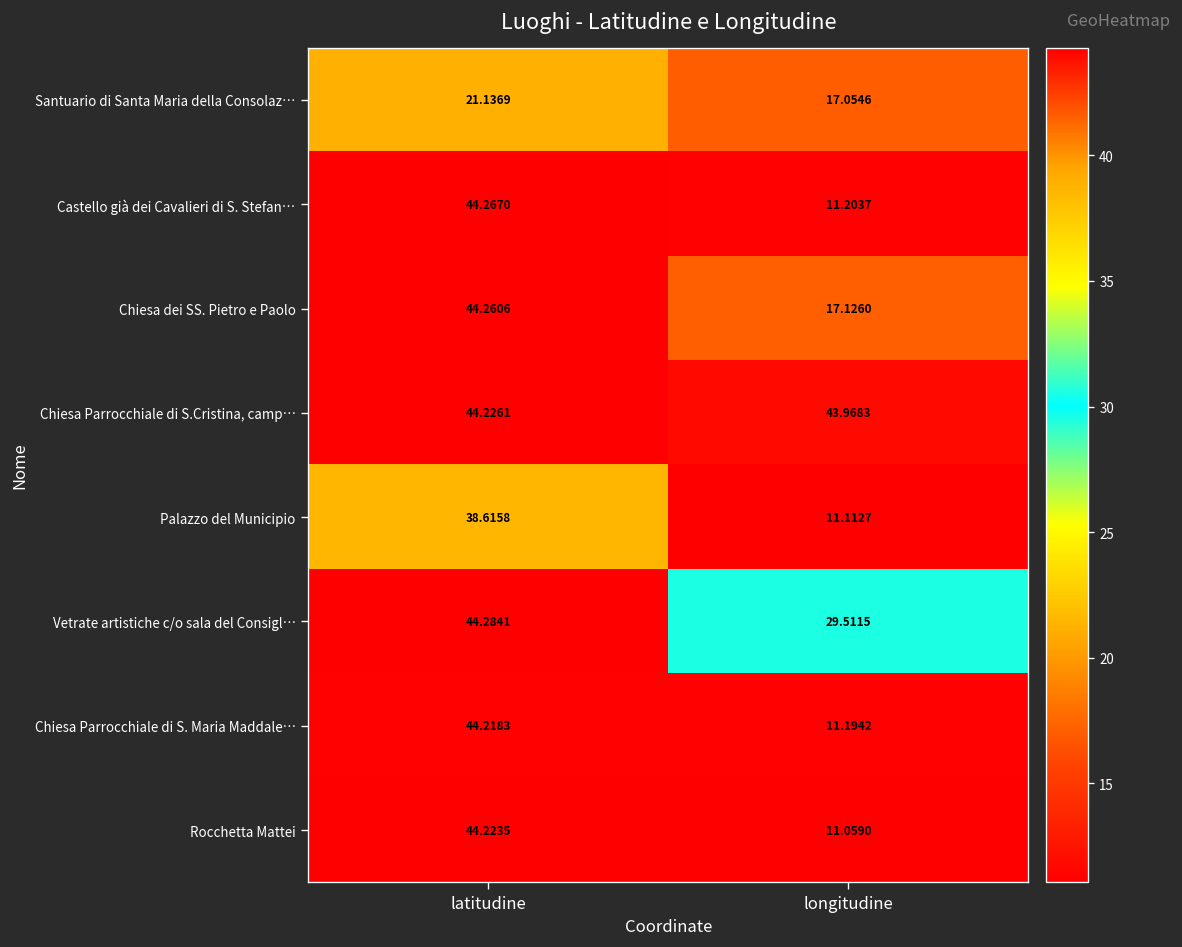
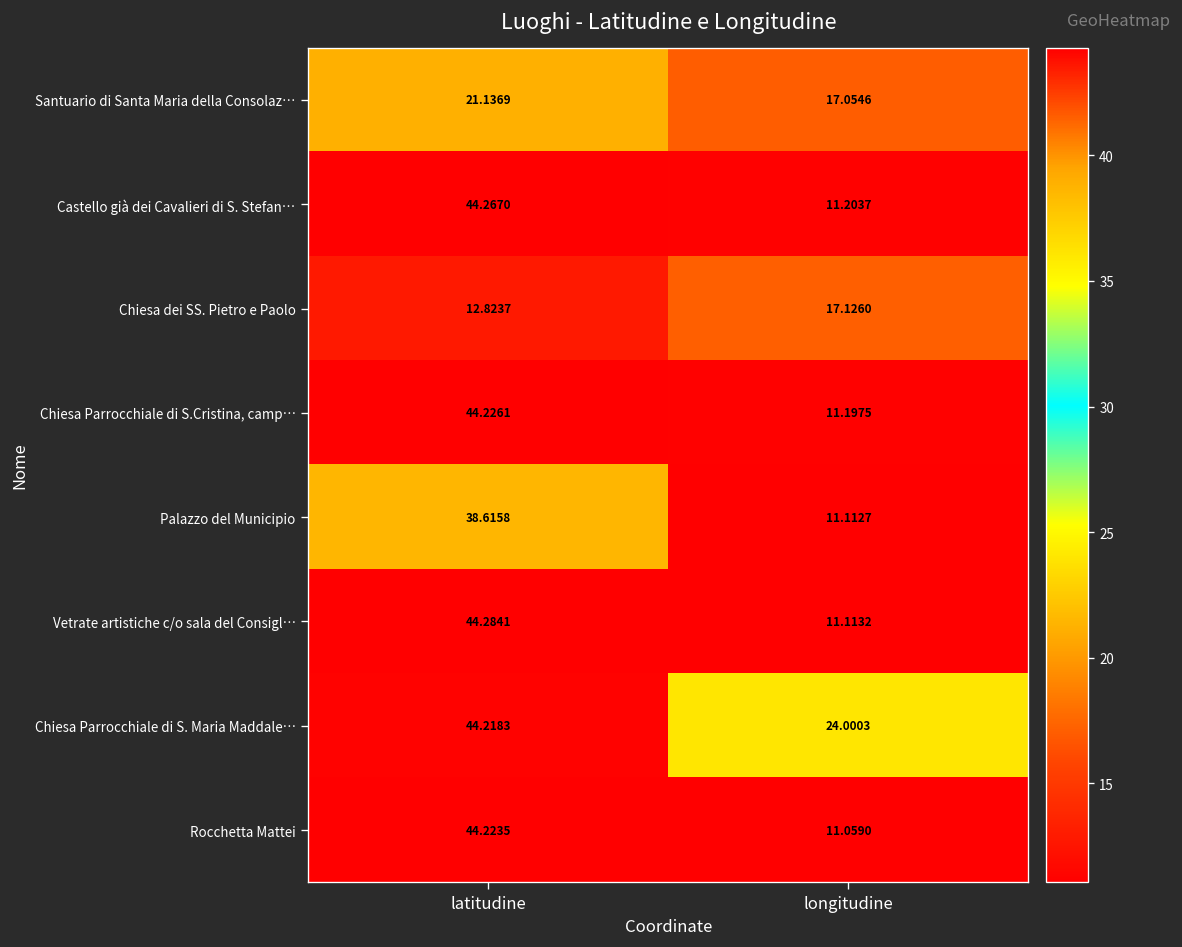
  {
    "Santuario di Santa Maria della Consolaz…": {
      "latitudine": 21.1369,
      "longitudine": 17.0546
    },
    "Castello già dei Cavalieri di S. Stefan…": {
      "latitudine": 44.2670,
      "longitudine": 11.2037
    },
    "Chiesa dei SS. Pietro e Paolo": {
-     "latitudine": 44.2606,
+     "latitudine": 12.8237,
      "longitudine": 17.1260
    },
    "Chiesa Parrocchiale di S.Cristina, camp…": {
      "latitudine": 44.2261,
-     "longitudine": 43.9683
+     "longitudine": 11.1975
    },
    "Palazzo del Municipio": {
      "latitudine": 38.6158,
      "longitudine": 11.1127
    },
    "Vetrate artistiche c/o sala del Consigl…": {
      "latitudine": 44.2841,
-     "longitudine": 29.5115
+     "longitudine": 11.1132
    },
    "Chiesa Parrocchiale di S. Maria Maddale…": {
      "latitudine": 44.2183,
-     "longitudine": 11.1942
+     "longitudine": 24.0003
    },
    "Rocchetta Mattei": {
      "latitudine": 44.2235,
      "longitudine": 11.0590
    }
  }
